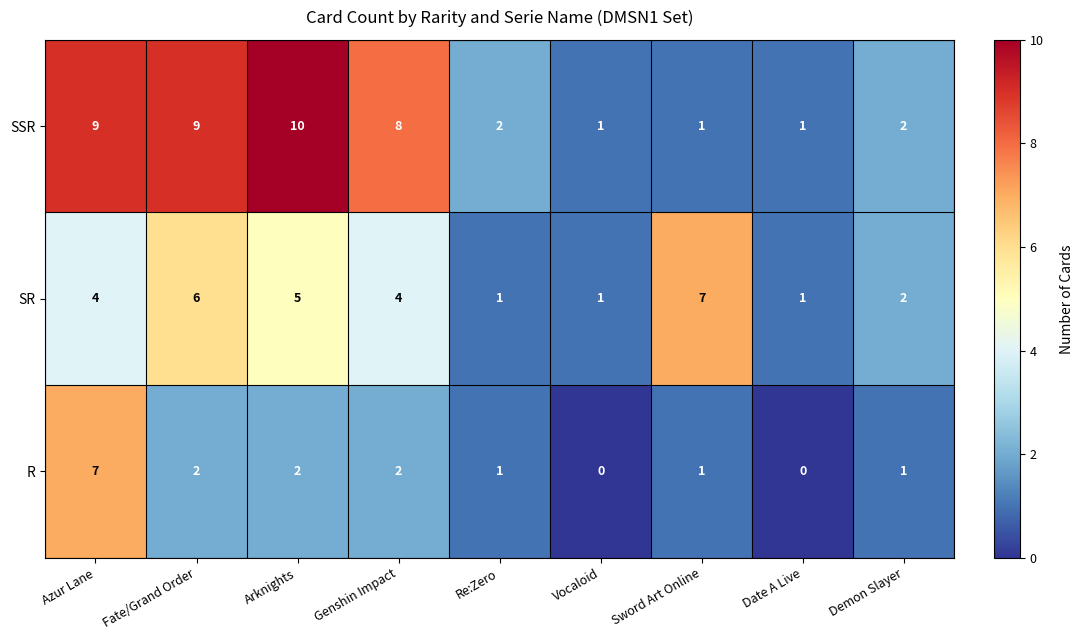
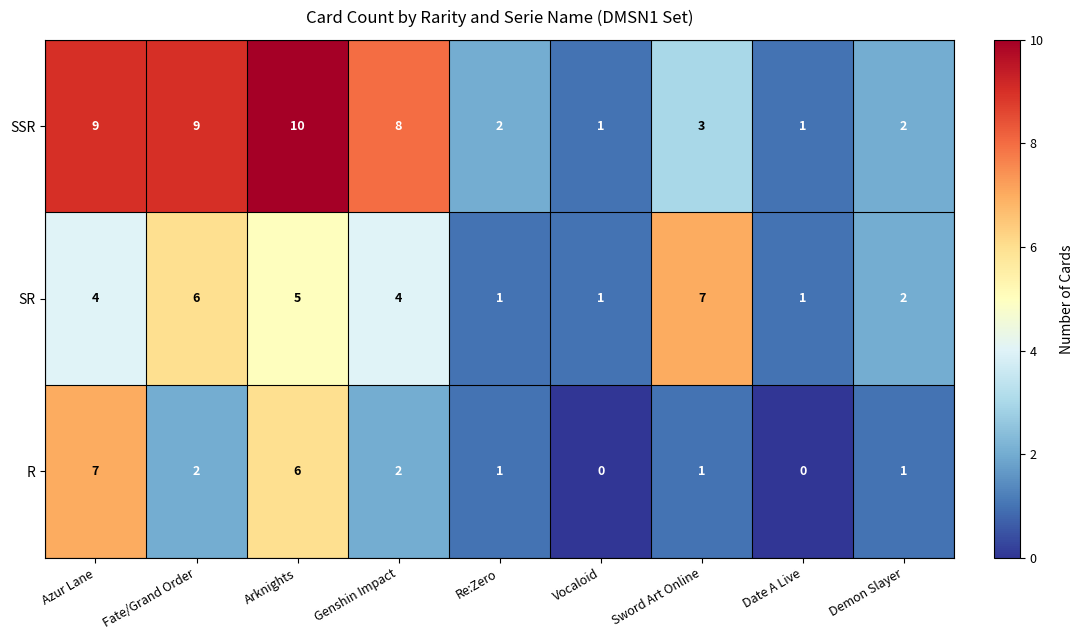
  {
    "SSR": {
      "Azur Lane": 9,
      "Fate/Grand Order": 9,
      "Arknights": 10,
      "Genshin Impact": 8,
      "Re:Zero": 2,
      "Vocaloid": 1,
-     "Sword Art Online": 1,
+     "Sword Art Online": 3,
      "Date A Live": 1,
      "Demon Slayer": 2
    },
    "SR": {
      "Azur Lane": 4,
      "Fate/Grand Order": 6,
      "Arknights": 5,
      "Genshin Impact": 4,
      "Re:Zero": 1,
      "Vocaloid": 1,
      "Sword Art Online": 7,
      "Date A Live": 1,
      "Demon Slayer": 2
    },
    "R": {
      "Azur Lane": 7,
      "Fate/Grand Order": 2,
-     "Arknights": 2,
+     "Arknights": 6,
      "Genshin Impact": 2,
      "Re:Zero": 1,
      "Vocaloid": 0,
      "Sword Art Online": 1,
      "Date A Live": 0,
      "Demon Slayer": 1
    }
  }
